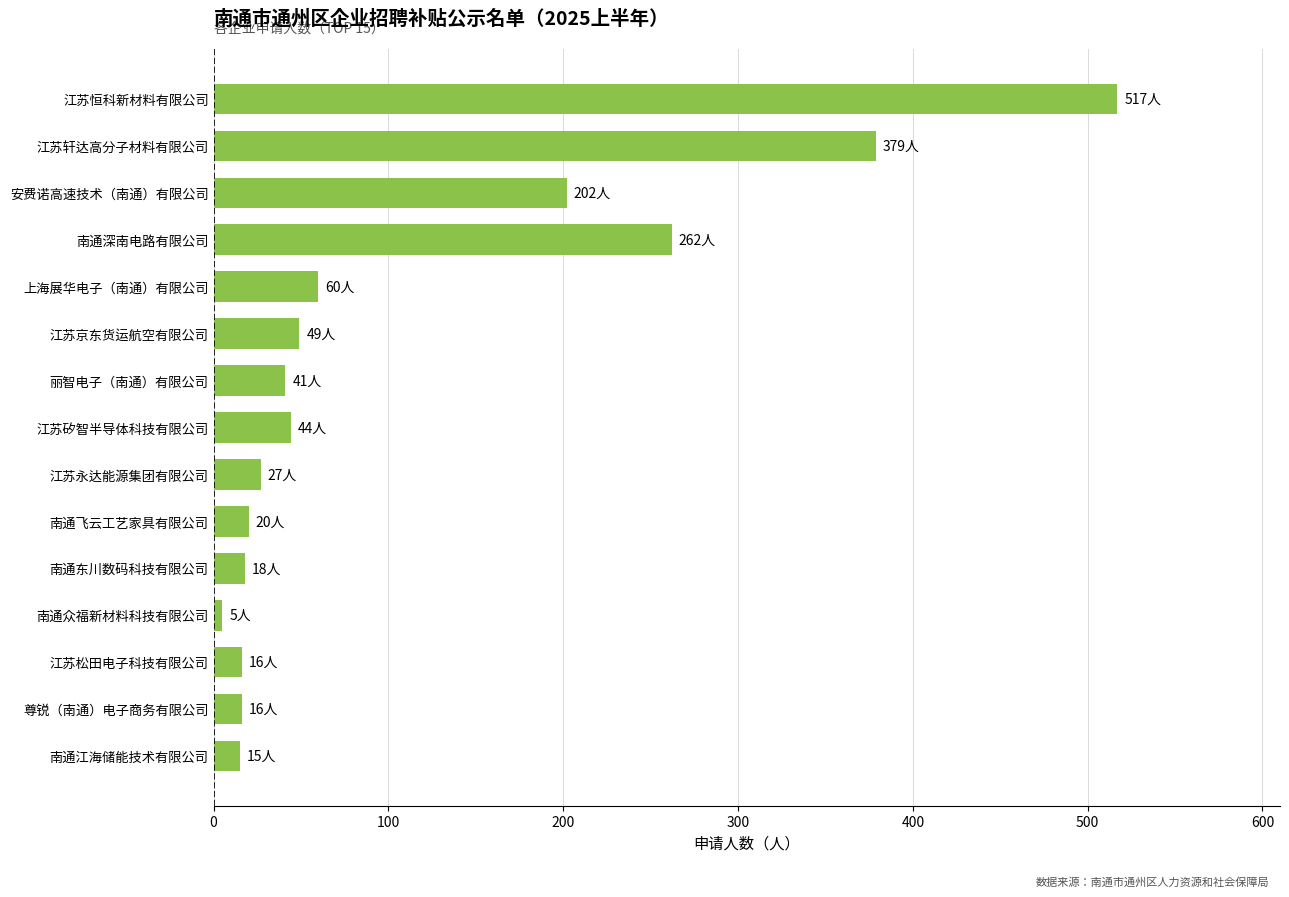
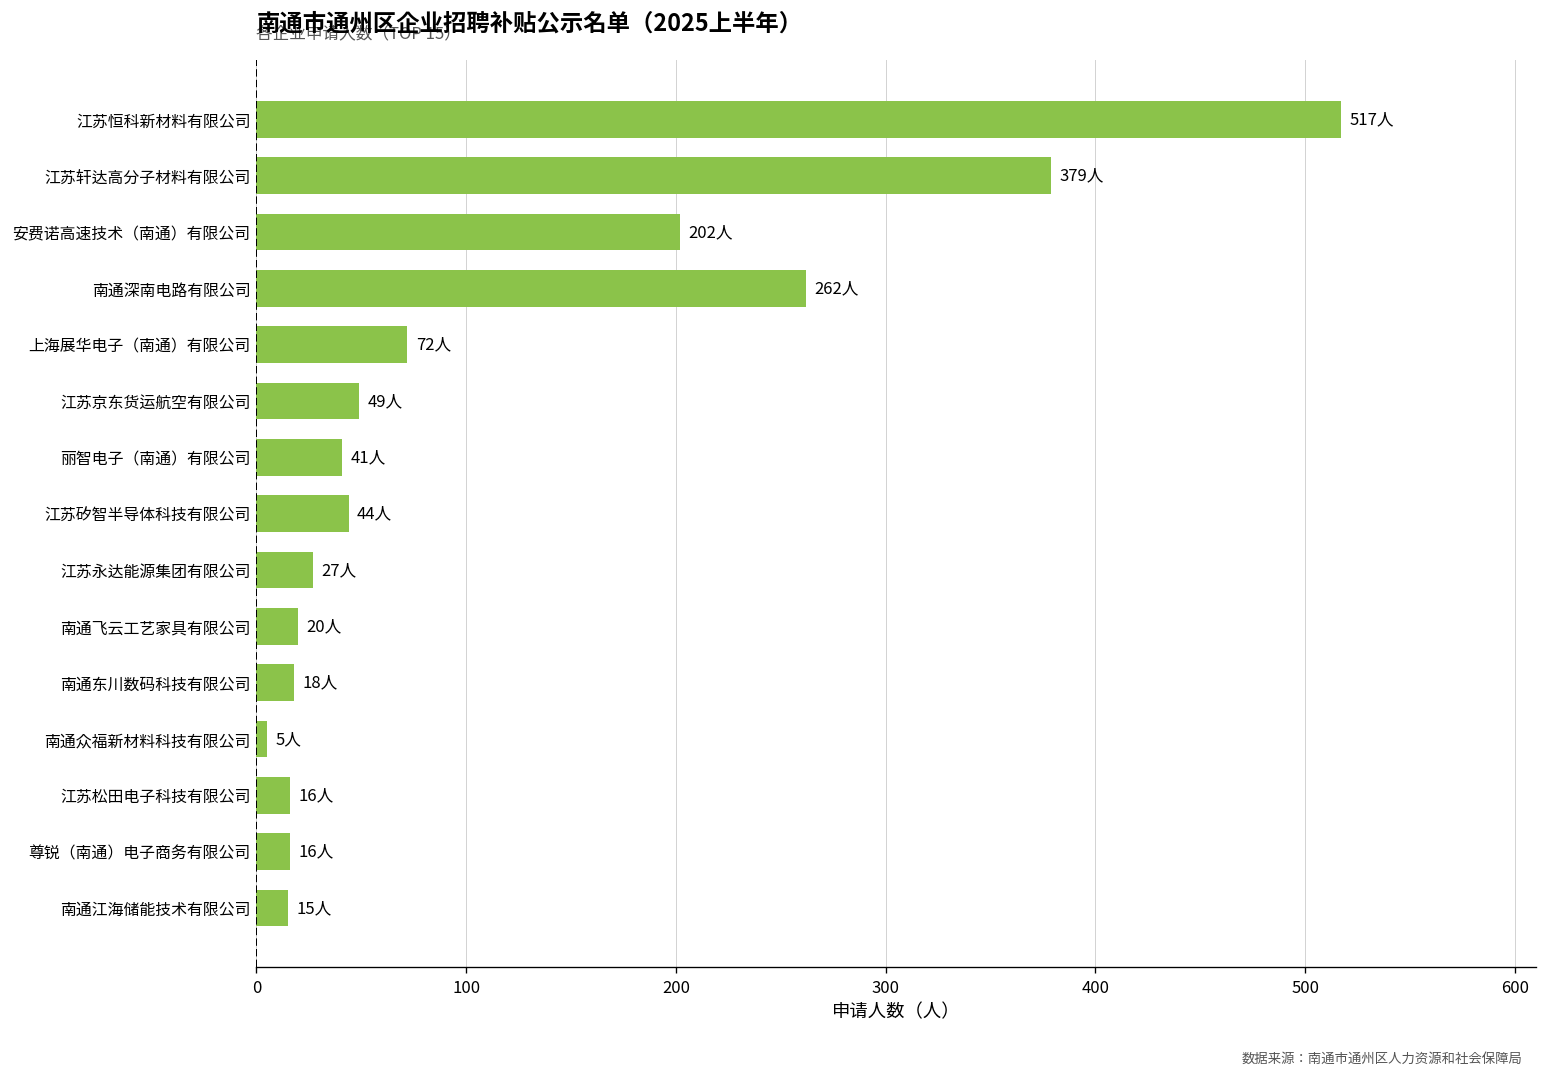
  {
    "江苏恒科新材料有限公司": "517人",
    "江苏轩达高分子材料有限公司": "379人",
    "安费诺高速技术（南通）有限公司": "202人",
    "南通深南电路有限公司": "262人",
-   "上海展华电子（南通）有限公司": "60人",
+   "上海展华电子（南通）有限公司": "72人",
    "江苏京东货运航空有限公司": "49人",
    "丽智电子（南通）有限公司": "41人",
    "江苏矽智半导体科技有限公司": "44人",
    "江苏永达能源集团有限公司": "27人",
    "南通飞云工艺家具有限公司": "20人",
    "南通东川数码科技有限公司": "18人",
    "南通众福新材料科技有限公司": "5人",
    "江苏松田电子科技有限公司": "16人",
    "尊锐（南通）电子商务有限公司": "16人",
    "南通江海储能技术有限公司": "15人"
  }
